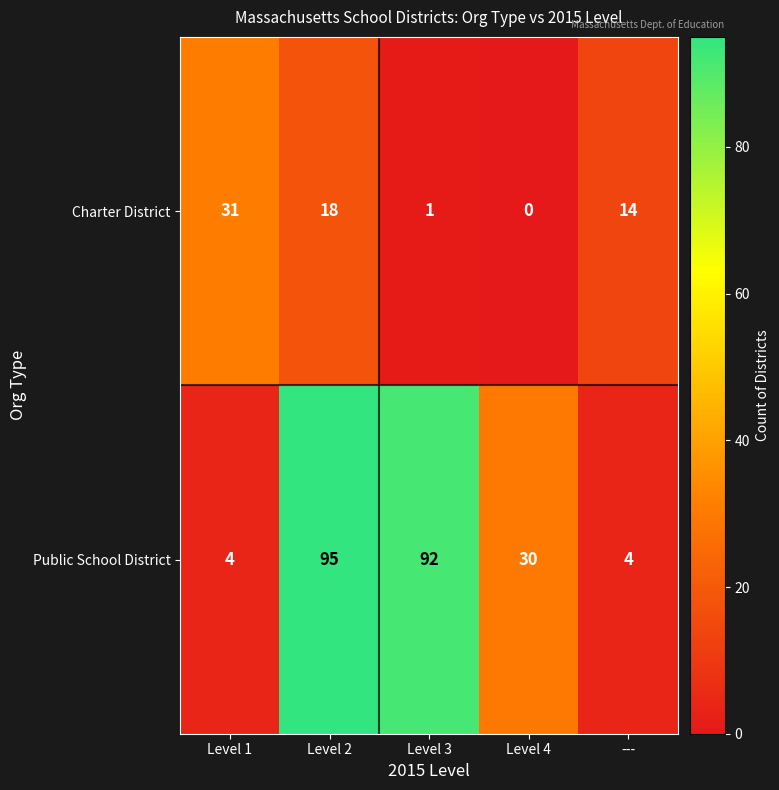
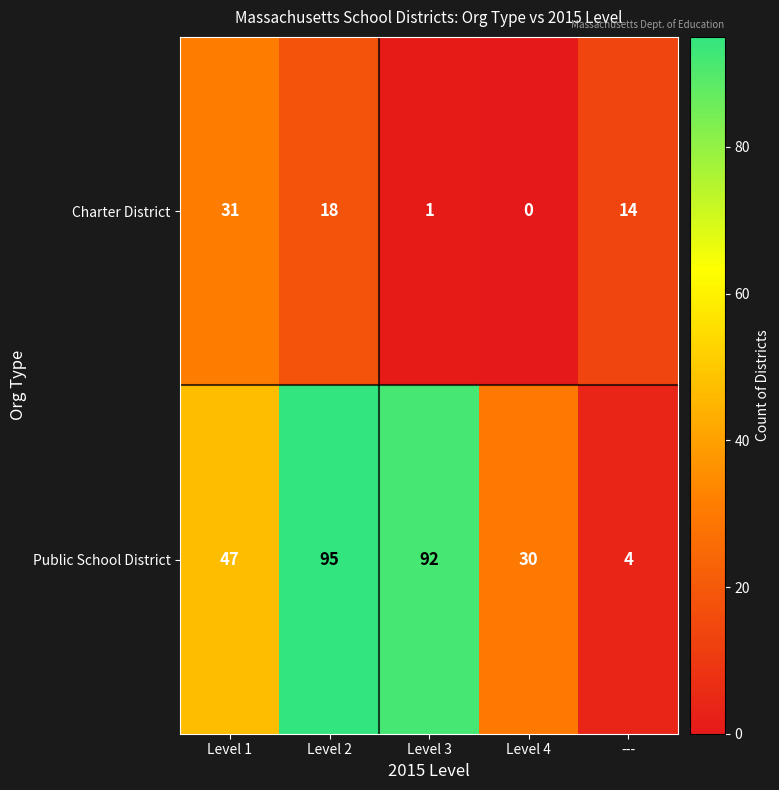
  {
    "Charter District": {
      "Level 1": 31,
      "Level 2": 18,
      "Level 3": 1,
      "Level 4": 0,
      "---": 14
    },
    "Public School District": {
-     "Level 1": 4,
+     "Level 1": 47,
      "Level 2": 95,
      "Level 3": 92,
      "Level 4": 30,
      "---": 4
    }
  }
